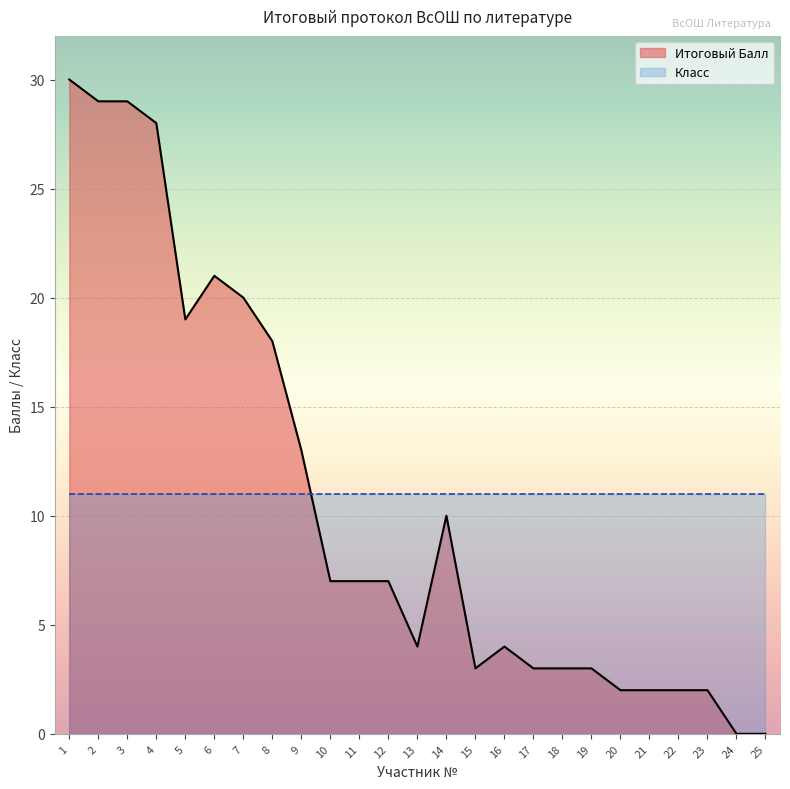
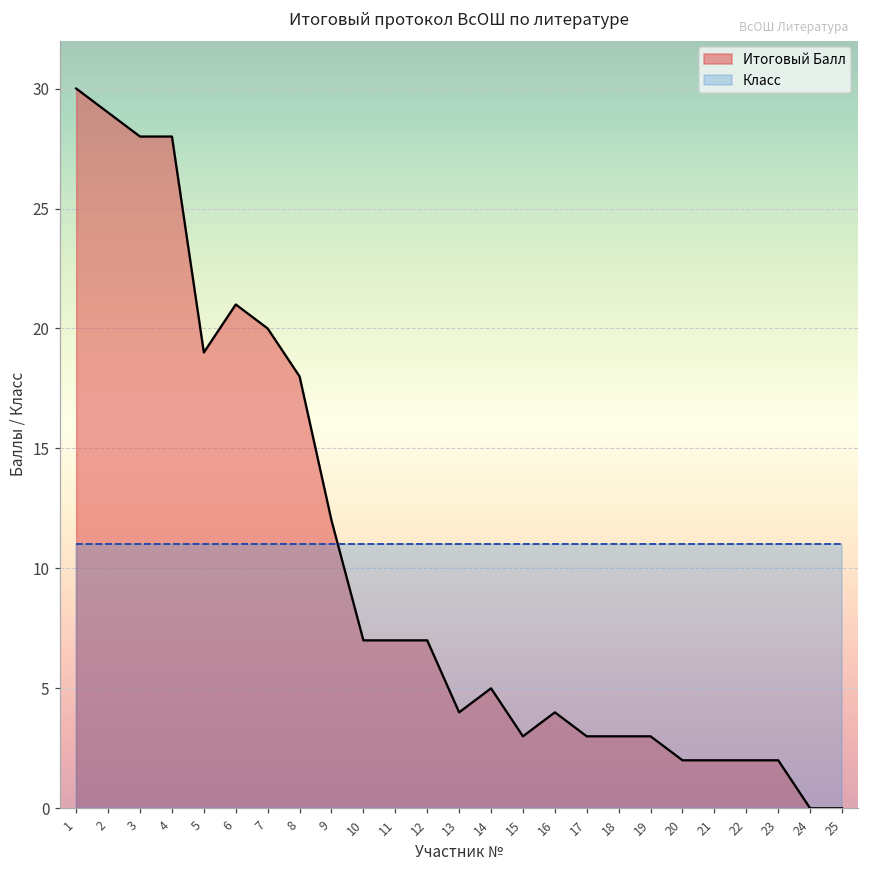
  {
    "Итоговый Балл": {
      "1": 30,
      "2": 29,
-     "3": 29,
+     "3": 28,
      "4": 28,
      "5": 19,
      "6": 21,
      "7": 20,
      "8": 18,
-     "9": 13,
+     "9": 12,
      "10": 7,
      "11": 7,
      "12": 7,
      "13": 4,
-     "14": 10,
+     "14": 5,
      "15": 3,
      "16": 4,
      "17": 3,
      "18": 3,
      "19": 3,
      "20": 2,
      "21": 2,
      "22": 2,
      "23": 2,
      "24": 0,
      "25": 0
    },
    "Класс": {
      "1": 11,
      "2": 11,
      "3": 11,
      "4": 11,
      "5": 11,
      "6": 11,
      "7": 11,
      "8": 11,
      "9": 11,
      "10": 11,
      "11": 11,
      "12": 11,
      "13": 11,
      "14": 11,
      "15": 11,
      "16": 11,
      "17": 11,
      "18": 11,
      "19": 11,
      "20": 11,
      "21": 11,
      "22": 11,
      "23": 11,
      "24": 11,
      "25": 11
    }
  }
